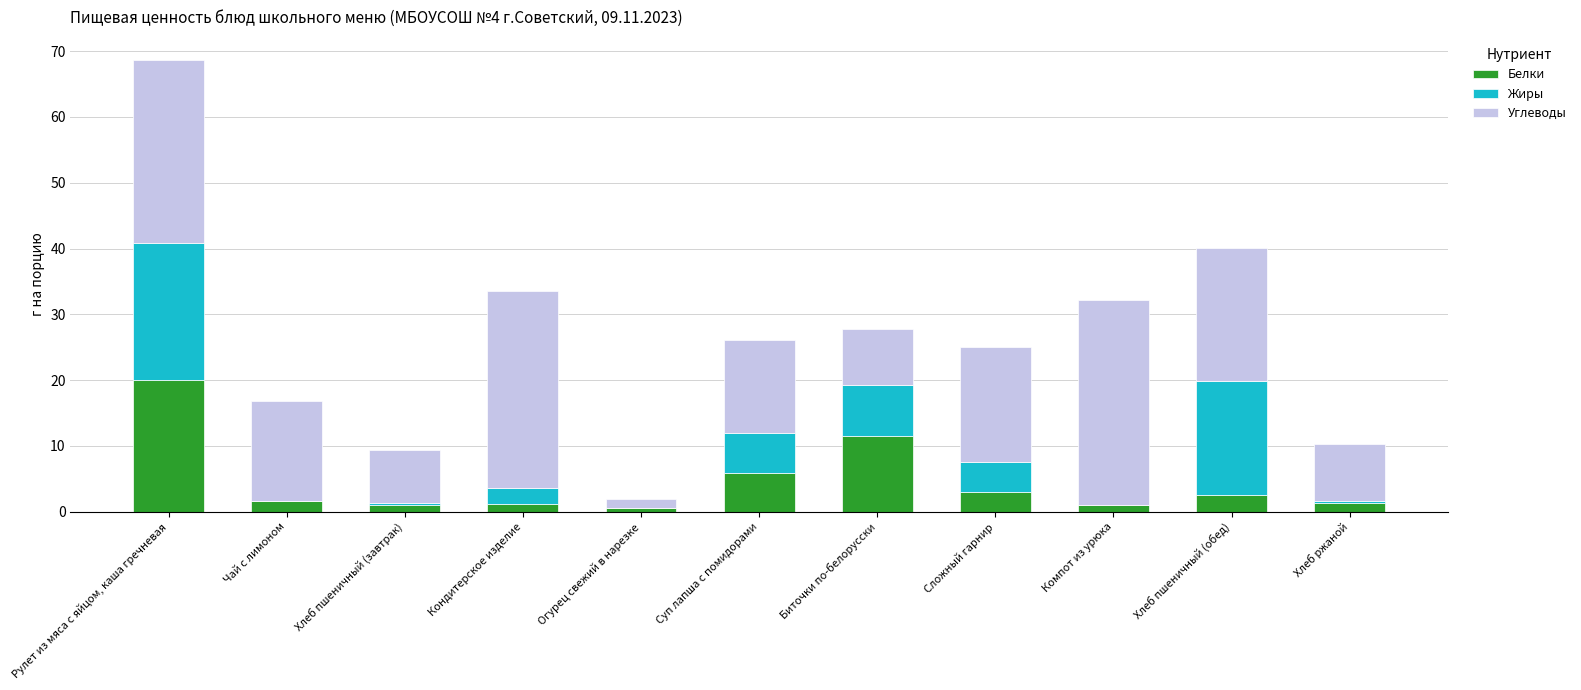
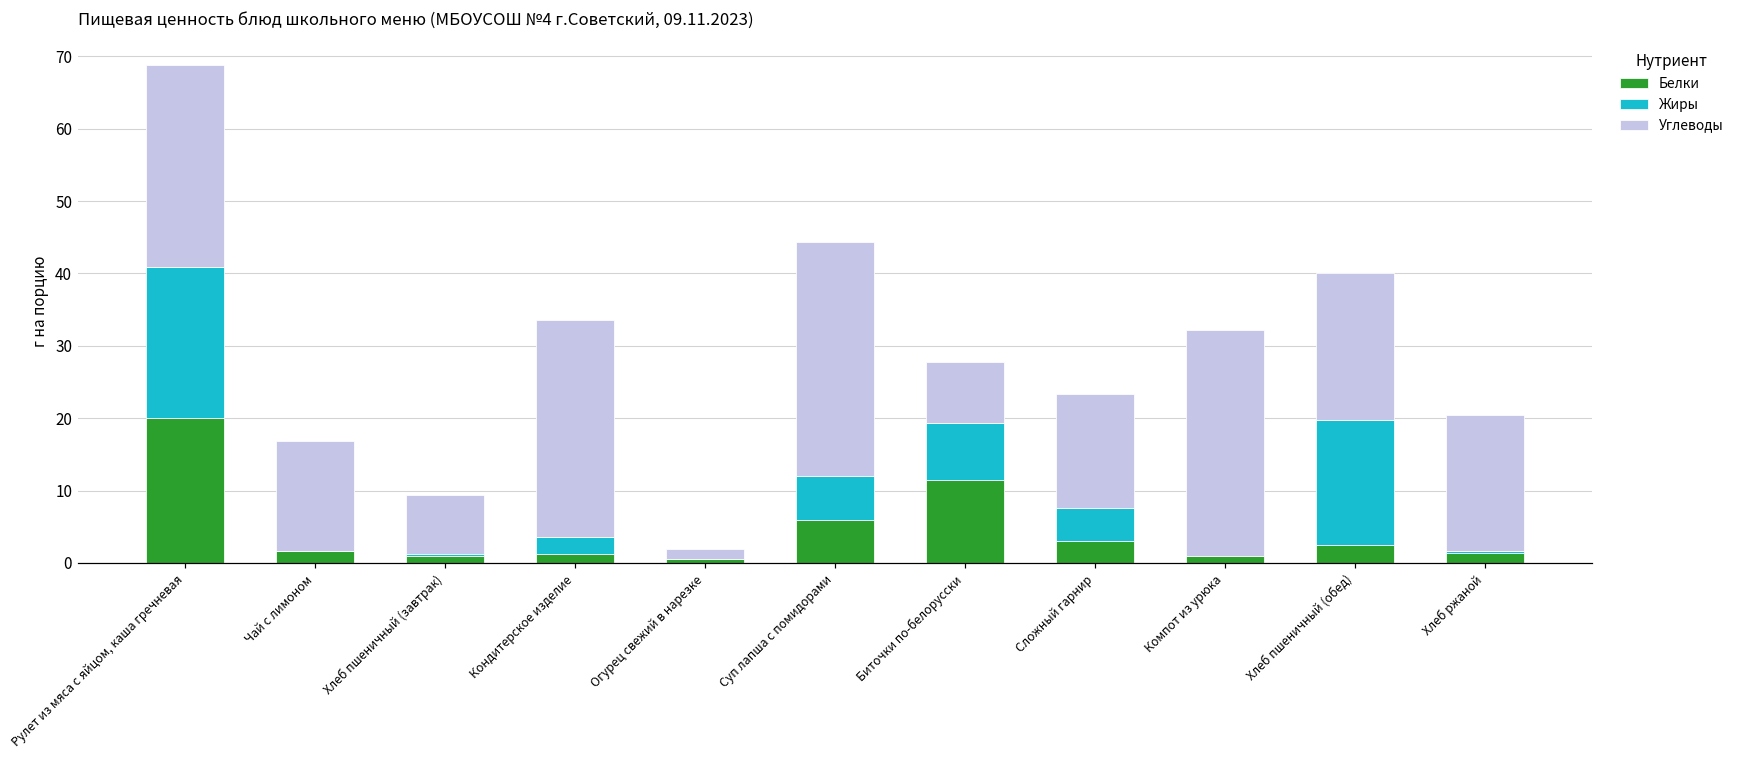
  {
    "Белки": {
      "Рулет из мяса с яйцом, каша гречневая": 20,
      "Чай с лимоном": 2,
      "Хлеб пшеничный (завтрак)": 1,
      "Кондитерское изделие": 1,
      "Огурец свежий в нарезке": 1,
      "Суп лапша с помидорами": 6,
      "Биточки по-белорусски": 12,
      "Сложный гарнир": 3,
      "Компот из урюка": 1,
      "Хлеб пшеничный (обед)": 3,
      "Хлеб ржаной": 1
    },
    "Жиры": {
      "Рулет из мяса с яйцом, каша гречневая": 21,
      "Чай с лимоном": 0,
      "Кондитерское изделие": 2,
      "Суп лапша с помидорами": 6,
      "Биточки по-белорусски": 8,
      "Сложный гарнир": 5,
      "Компот из урюка": 0,
      "Хлеб пшеничный (обед)": 17
    },
    "Углеводы": {
      "Рулет из мяса с яйцом, каша гречневая": 28,
      "Чай с лимоном": 15,
      "Хлеб пшеничный (завтрак)": 8,
      "Кондитерское изделие": 30,
      "Огурец свежий в нарезке": 1,
-     "Суп лапша с помидорами": 14,
+     "Суп лапша с помидорами": 32,
      "Биточки по-белорусски": 8,
-     "Сложный гарнир": 17,
+     "Сложный гарнир": 16,
      "Компот из урюка": 31,
      "Хлеб пшеничный (обед)": 20,
-     "Хлеб ржаной": 9
+     "Хлеб ржаной": 19
    }
  }
